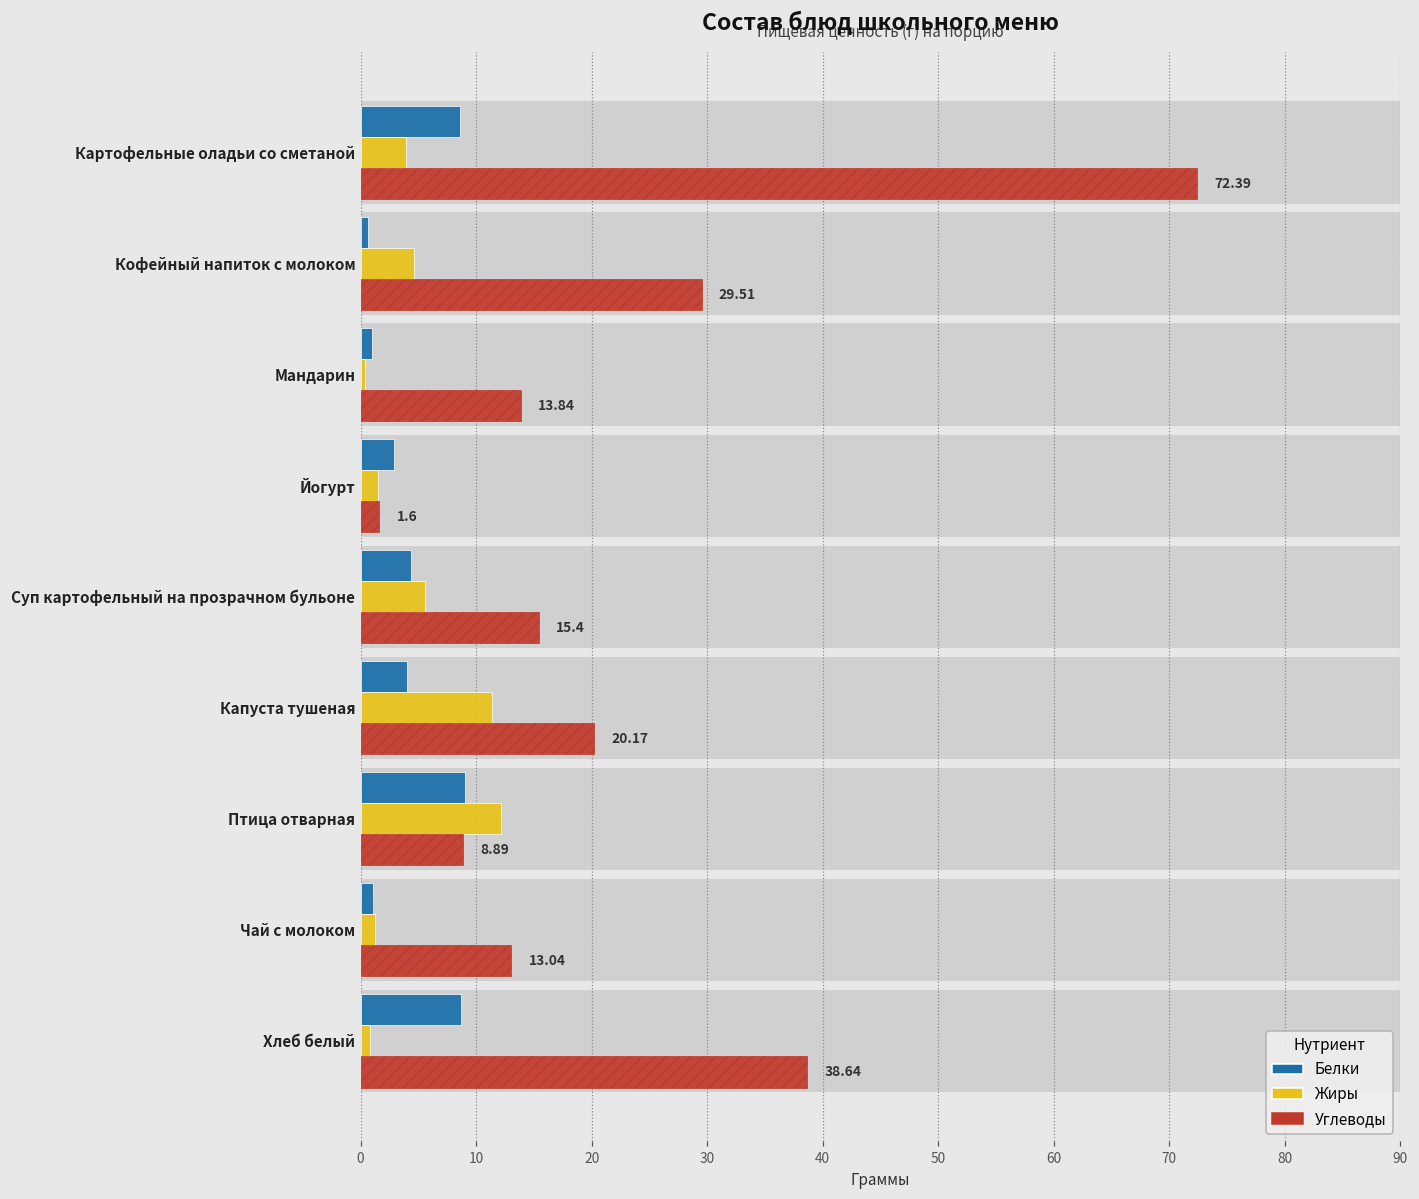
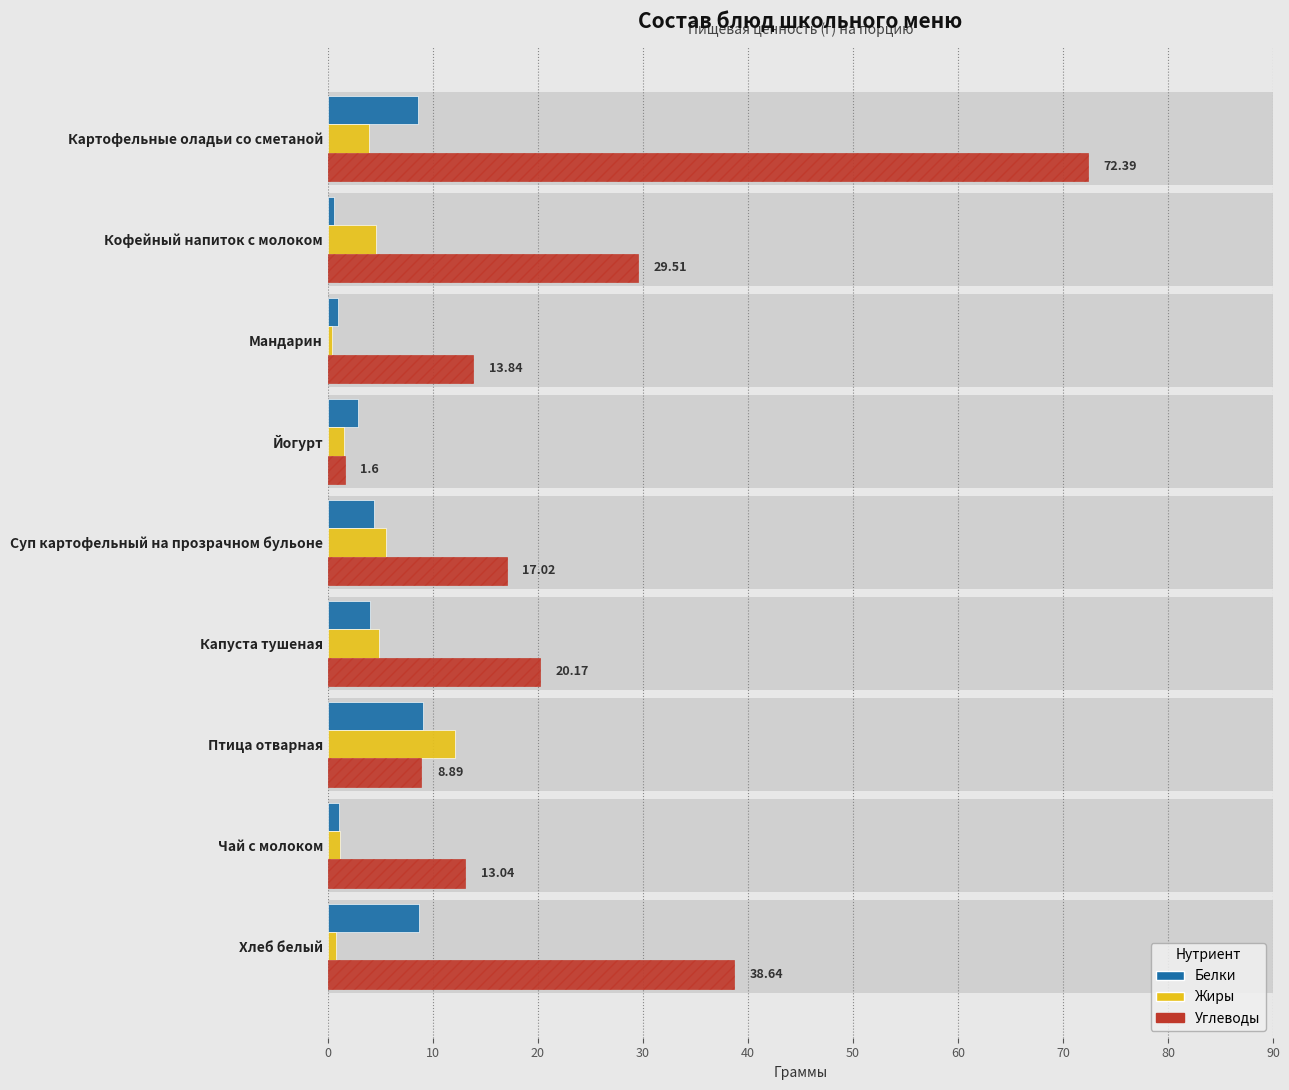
  {
    "Жиры": {
-     "Капуста тушеная": 11.4
+     "Капуста тушеная": 4.9
    },
    "Углеводы": {
-     "Суп картофельный на прозрачном бульоне": 15.4
+     "Суп картофельный на прозрачном бульоне": 17.02
    }
  }
